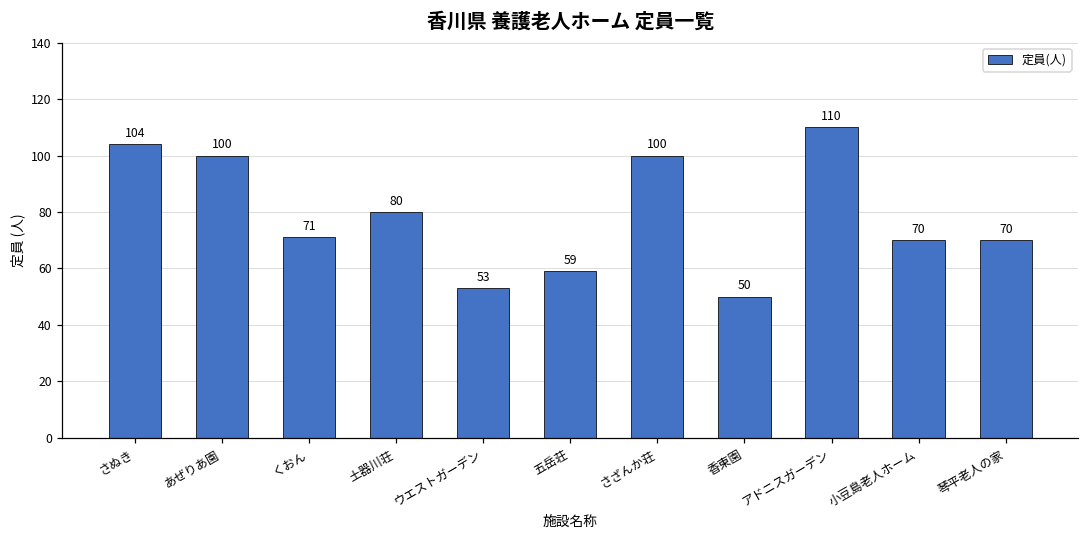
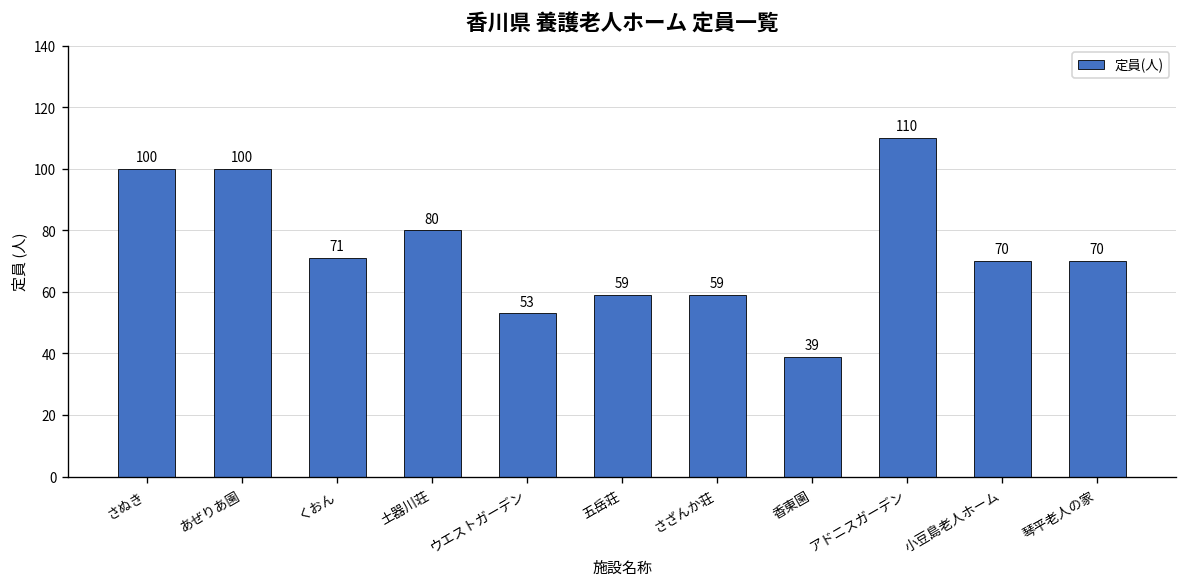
  {
-   "さぬき": 104,
+   "さぬき": 100,
    "あぜりあ園": 100,
    "くおん": 71,
    "土器川荘": 80,
    "ウエストガーデン": 53,
    "五岳荘": 59,
-   "さざんか荘": 100,
-   "香東園": 50,
+   "さざんか荘": 59,
+   "香東園": 39,
    "アドニスガーデン": 110,
    "小豆島老人ホーム": 70,
    "琴平老人の家": 70
  }
